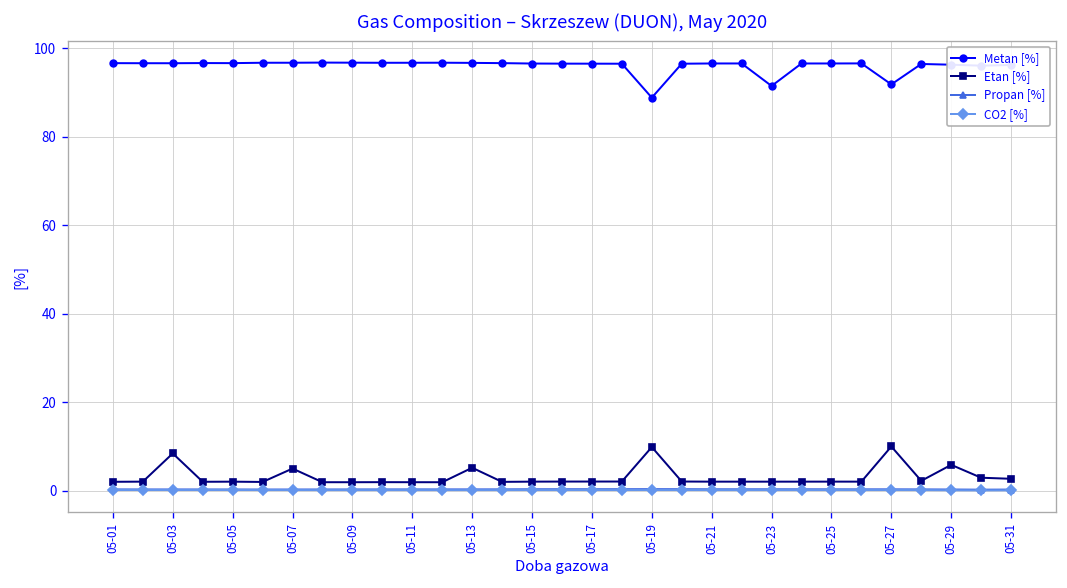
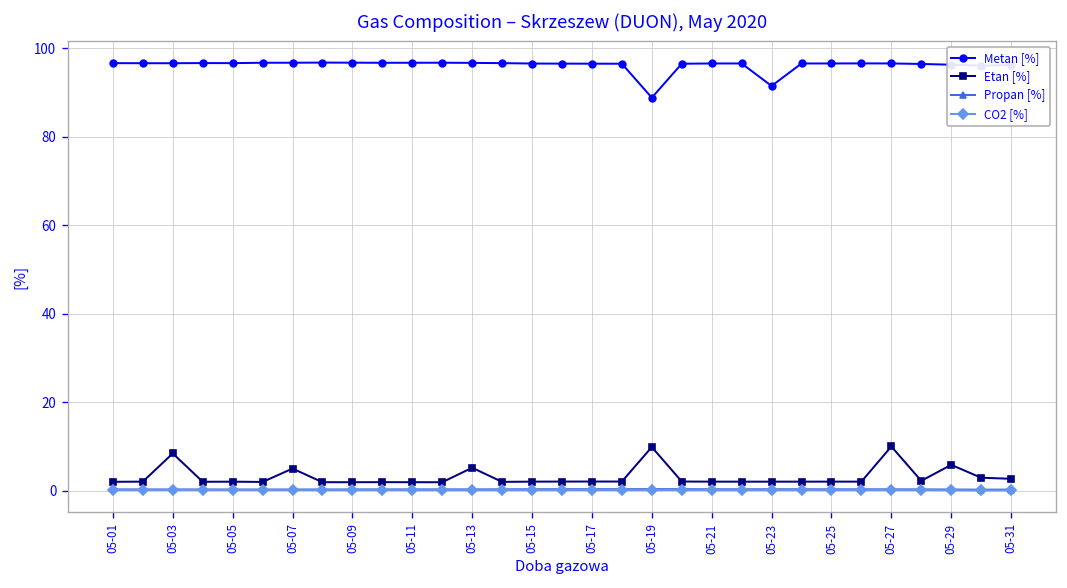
  {
    "Metan [%]": {
      "05-01": 97,
      "05-03": 97,
      "05-05": 97,
      "05-07": 97,
      "05-09": 97,
      "05-11": 97,
      "05-13": 97,
      "05-15": 97,
      "05-17": 97,
      "05-19": 89,
      "05-21": 97,
      "05-23": 92,
      "05-25": 97,
-     "05-27": 92
+     "05-27": 97
    },
    "Etan [%]": {
      "05-01": 2,
      "05-03": 8,
      "05-05": 2,
      "05-07": 5,
      "05-09": 2,
      "05-11": 2,
      "05-13": 5,
      "05-15": 2,
      "05-17": 2,
      "05-19": 10,
      "05-21": 2,
      "05-23": 2,
      "05-25": 2,
      "05-27": 10,
      "05-29": 6,
      "05-31": 3
    }
  }
